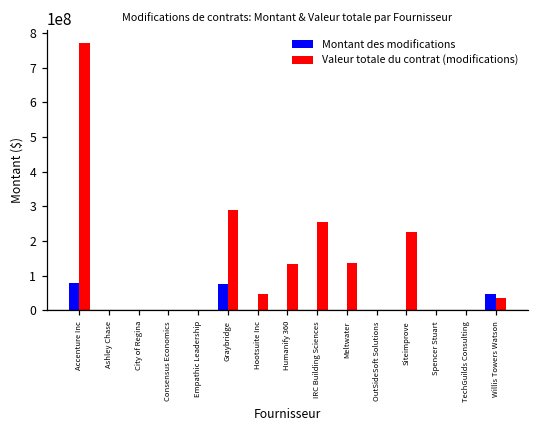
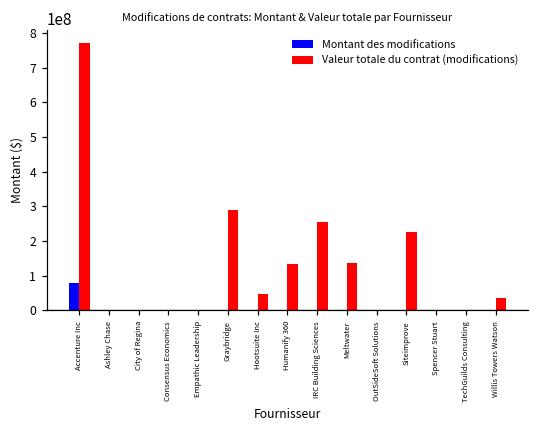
  {
    "Montant des modifications": {
      "Accenture Inc": 80000000,
-     "Graybridge": 80000000,
-     "Willis Towers Watson": 50000000
+     "Graybridge": 0,
+     "Willis Towers Watson": 0
    },
    "Valeur totale du contrat (modifications)": {
      "Accenture Inc": 770000000,
      "Graybridge": 290000000,
      "Hootsuite Inc": 50000000,
      "Humanify 360": 130000000,
      "IRC Building Sciences": 260000000,
      "Meltwater": 140000000,
      "Siteimprove": 230000000,
      "Willis Towers Watson": 40000000
    }
  }
